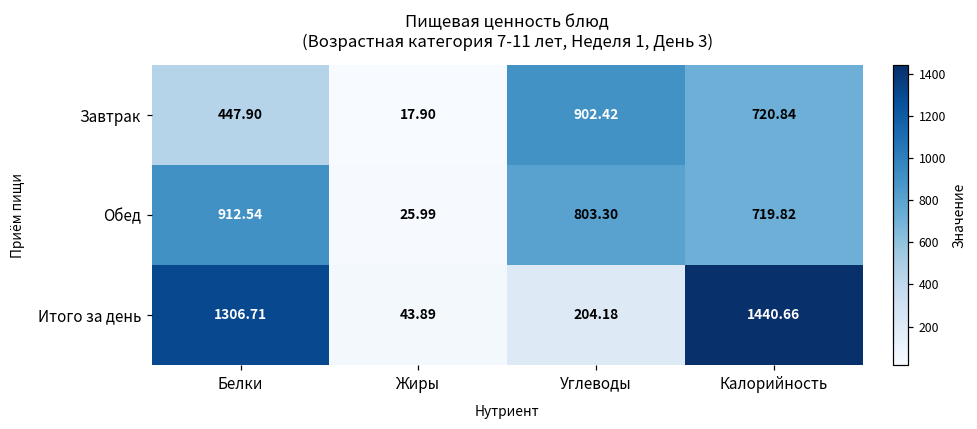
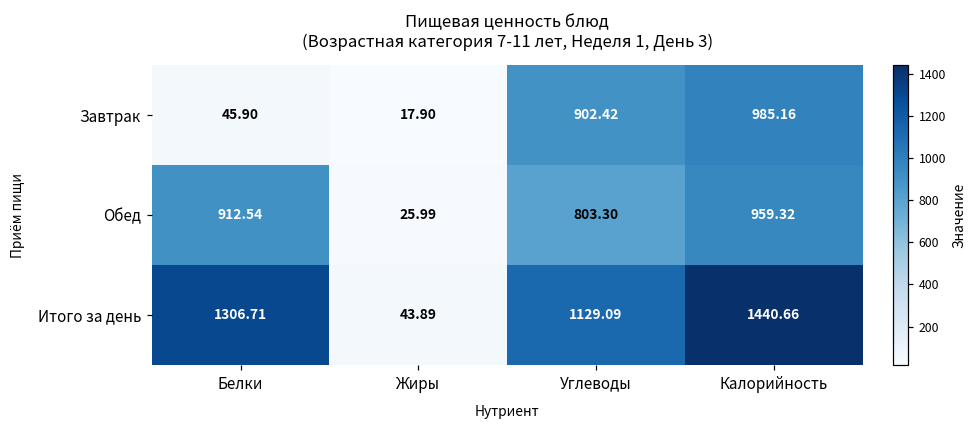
  {
    "Завтрак": {
-     "Белки": 447.90,
+     "Белки": 45.90,
      "Жиры": 17.90,
      "Углеводы": 902.42,
-     "Калорийность": 720.84
+     "Калорийность": 985.16
    },
    "Обед": {
      "Белки": 912.54,
      "Жиры": 25.99,
      "Углеводы": 803.30,
-     "Калорийность": 719.82
+     "Калорийность": 959.32
    },
    "Итого за день": {
      "Белки": 1306.71,
      "Жиры": 43.89,
-     "Углеводы": 204.18,
+     "Углеводы": 1129.09,
      "Калорийность": 1440.66
    }
  }
